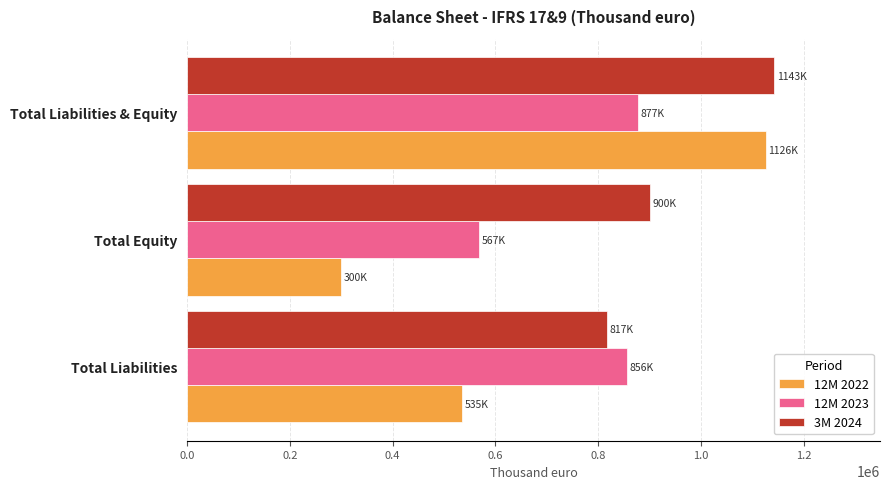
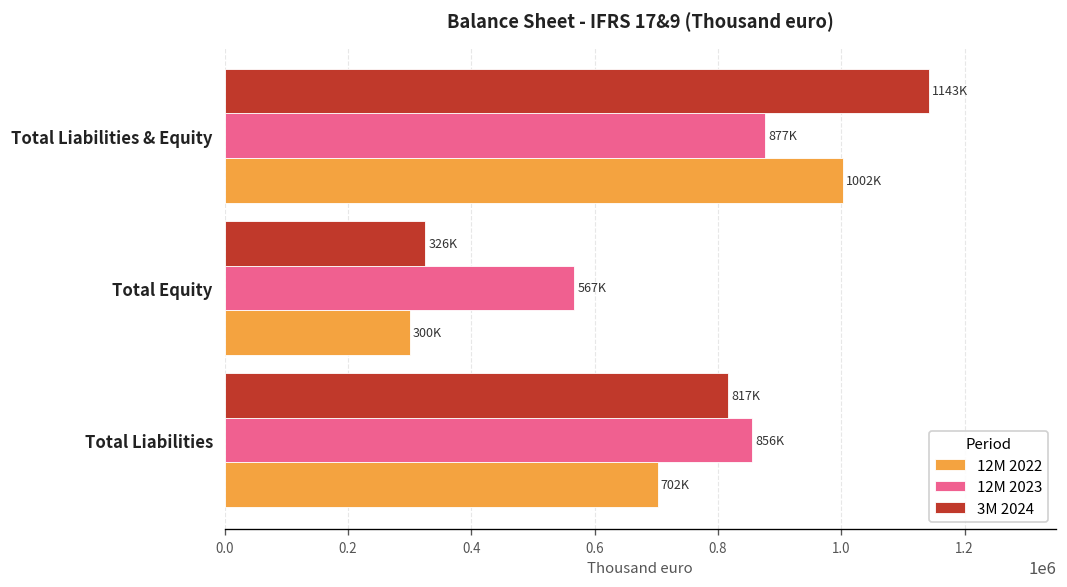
  {
    "12M 2022": {
-     "Total Liabilities & Equity": "1126K",
+     "Total Liabilities & Equity": "1002K",
      "Total Equity": "300K",
-     "Total Liabilities": "535K"
+     "Total Liabilities": "702K"
    },
    "12M 2023": {
      "Total Liabilities & Equity": "877K",
      "Total Equity": "567K",
      "Total Liabilities": "856K"
    },
    "3M 2024": {
      "Total Liabilities & Equity": "1143K",
-     "Total Equity": "900K",
+     "Total Equity": "326K",
      "Total Liabilities": "817K"
    }
  }
